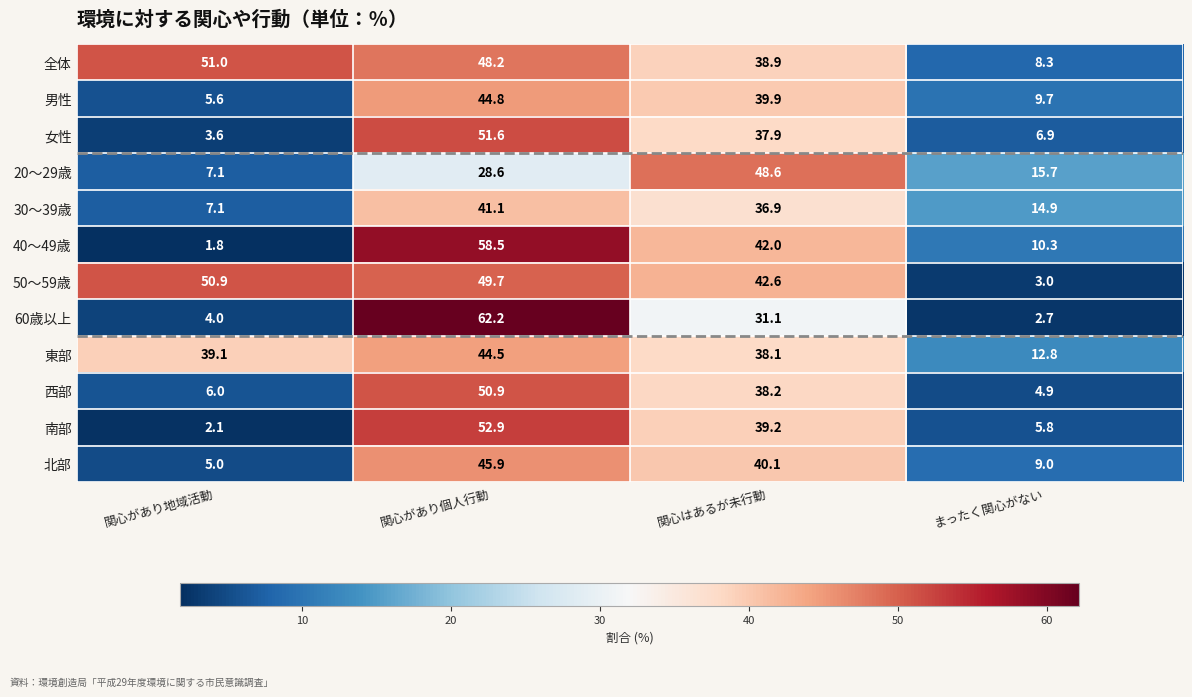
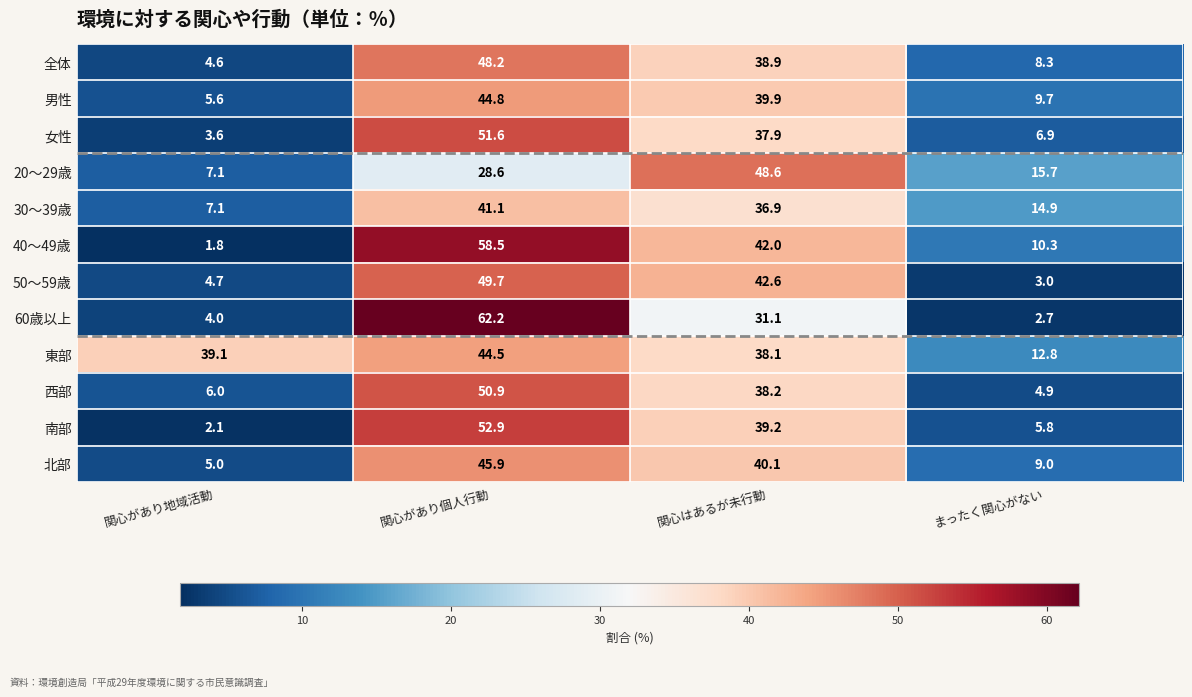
  {
    "全体": {
-     "関心があり地域活動": 51.0,
+     "関心があり地域活動": 4.6,
      "関心があり個人行動": 48.2,
      "関心はあるが未行動": 38.9,
      "まったく関心がない": 8.3
    },
    "男性": {
      "関心があり地域活動": 5.6,
      "関心があり個人行動": 44.8,
      "関心はあるが未行動": 39.9,
      "まったく関心がない": 9.7
    },
    "女性": {
      "関心があり地域活動": 3.6,
      "関心があり個人行動": 51.6,
      "関心はあるが未行動": 37.9,
      "まったく関心がない": 6.9
    },
    "20～29歳": {
      "関心があり地域活動": 7.1,
      "関心があり個人行動": 28.6,
      "関心はあるが未行動": 48.6,
      "まったく関心がない": 15.7
    },
    "30～39歳": {
      "関心があり地域活動": 7.1,
      "関心があり個人行動": 41.1,
      "関心はあるが未行動": 36.9,
      "まったく関心がない": 14.9
    },
    "40～49歳": {
      "関心があり地域活動": 1.8,
      "関心があり個人行動": 58.5,
      "関心はあるが未行動": 42.0,
      "まったく関心がない": 10.3
    },
    "50～59歳": {
-     "関心があり地域活動": 50.9,
+     "関心があり地域活動": 4.7,
      "関心があり個人行動": 49.7,
      "関心はあるが未行動": 42.6,
      "まったく関心がない": 3.0
    },
    "60歳以上": {
      "関心があり地域活動": 4.0,
      "関心があり個人行動": 62.2,
      "関心はあるが未行動": 31.1,
      "まったく関心がない": 2.7
    },
    "東部": {
      "関心があり地域活動": 39.1,
      "関心があり個人行動": 44.5,
      "関心はあるが未行動": 38.1,
      "まったく関心がない": 12.8
    },
    "西部": {
      "関心があり地域活動": 6.0,
      "関心があり個人行動": 50.9,
      "関心はあるが未行動": 38.2,
      "まったく関心がない": 4.9
    },
    "南部": {
      "関心があり地域活動": 2.1,
      "関心があり個人行動": 52.9,
      "関心はあるが未行動": 39.2,
      "まったく関心がない": 5.8
    },
    "北部": {
      "関心があり地域活動": 5.0,
      "関心があり個人行動": 45.9,
      "関心はあるが未行動": 40.1,
      "まったく関心がない": 9.0
    }
  }
